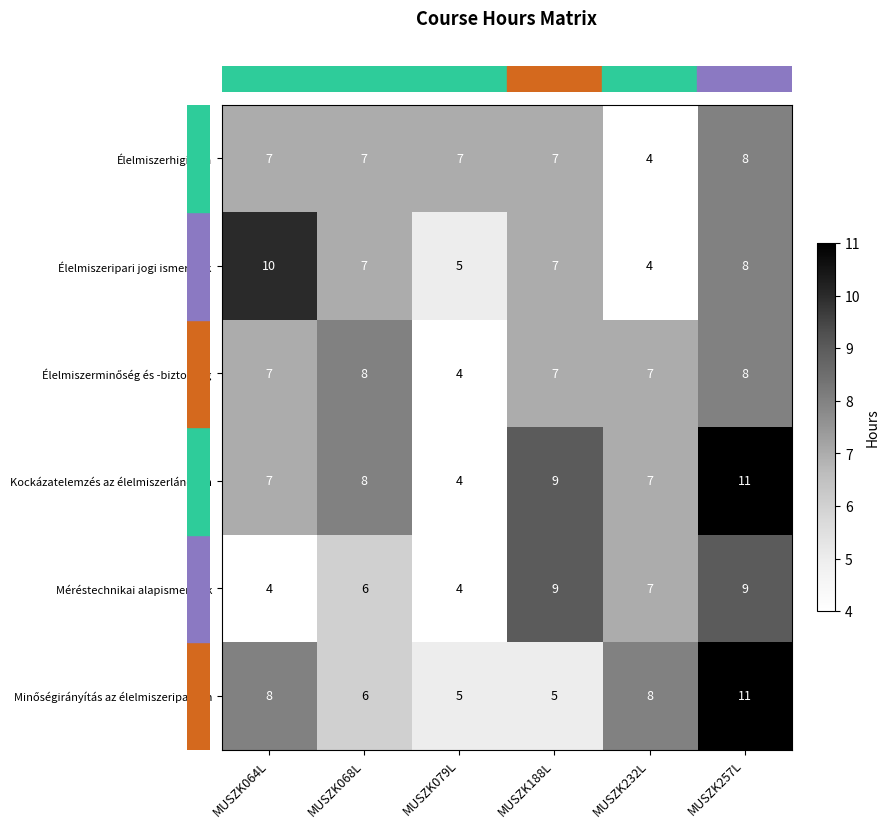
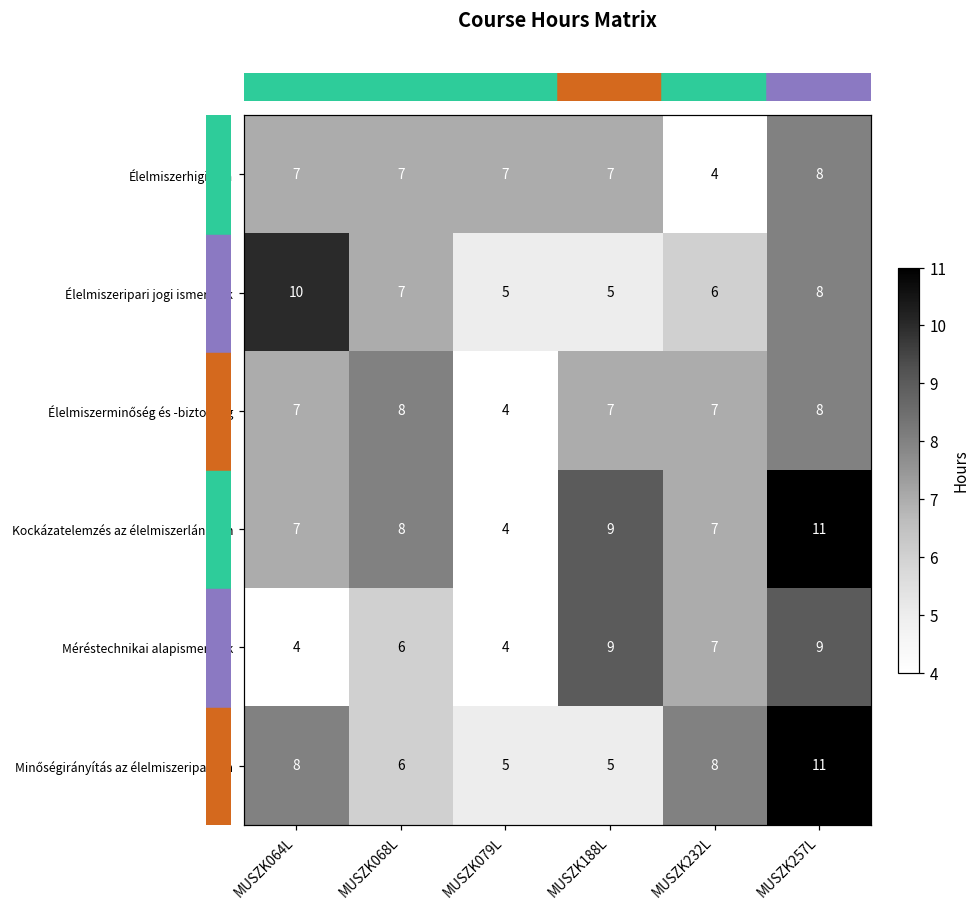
  {
    "Élelmiszerhigiénia": {
      "MUSZK064L": 7,
      "MUSZK068L": 7,
      "MUSZK079L": 7,
      "MUSZK188L": 7,
      "MUSZK232L": 4,
      "MUSZK257L": 8
    },
    "Élelmiszeripari jogi ismeretek": {
      "MUSZK064L": 10,
      "MUSZK068L": 7,
      "MUSZK079L": 5,
-     "MUSZK188L": 7,
-     "MUSZK232L": 4,
+     "MUSZK188L": 5,
+     "MUSZK232L": 6,
      "MUSZK257L": 8
    },
    "Élelmiszerminőség és -biztonság": {
      "MUSZK064L": 7,
      "MUSZK068L": 8,
      "MUSZK079L": 4,
      "MUSZK188L": 7,
      "MUSZK232L": 7,
      "MUSZK257L": 8
    },
    "Kockázatelemzés az élelmiszerláncban": {
      "MUSZK064L": 7,
      "MUSZK068L": 8,
      "MUSZK079L": 4,
      "MUSZK188L": 9,
      "MUSZK232L": 7,
      "MUSZK257L": 11
    },
    "Méréstechnikai alapismeretek": {
      "MUSZK064L": 4,
      "MUSZK068L": 6,
      "MUSZK079L": 4,
      "MUSZK188L": 9,
      "MUSZK232L": 7,
      "MUSZK257L": 9
    },
    "Minőségirányítás az élelmiszeriparban": {
      "MUSZK064L": 8,
      "MUSZK068L": 6,
      "MUSZK079L": 5,
      "MUSZK188L": 5,
      "MUSZK232L": 8,
      "MUSZK257L": 11
    }
  }
